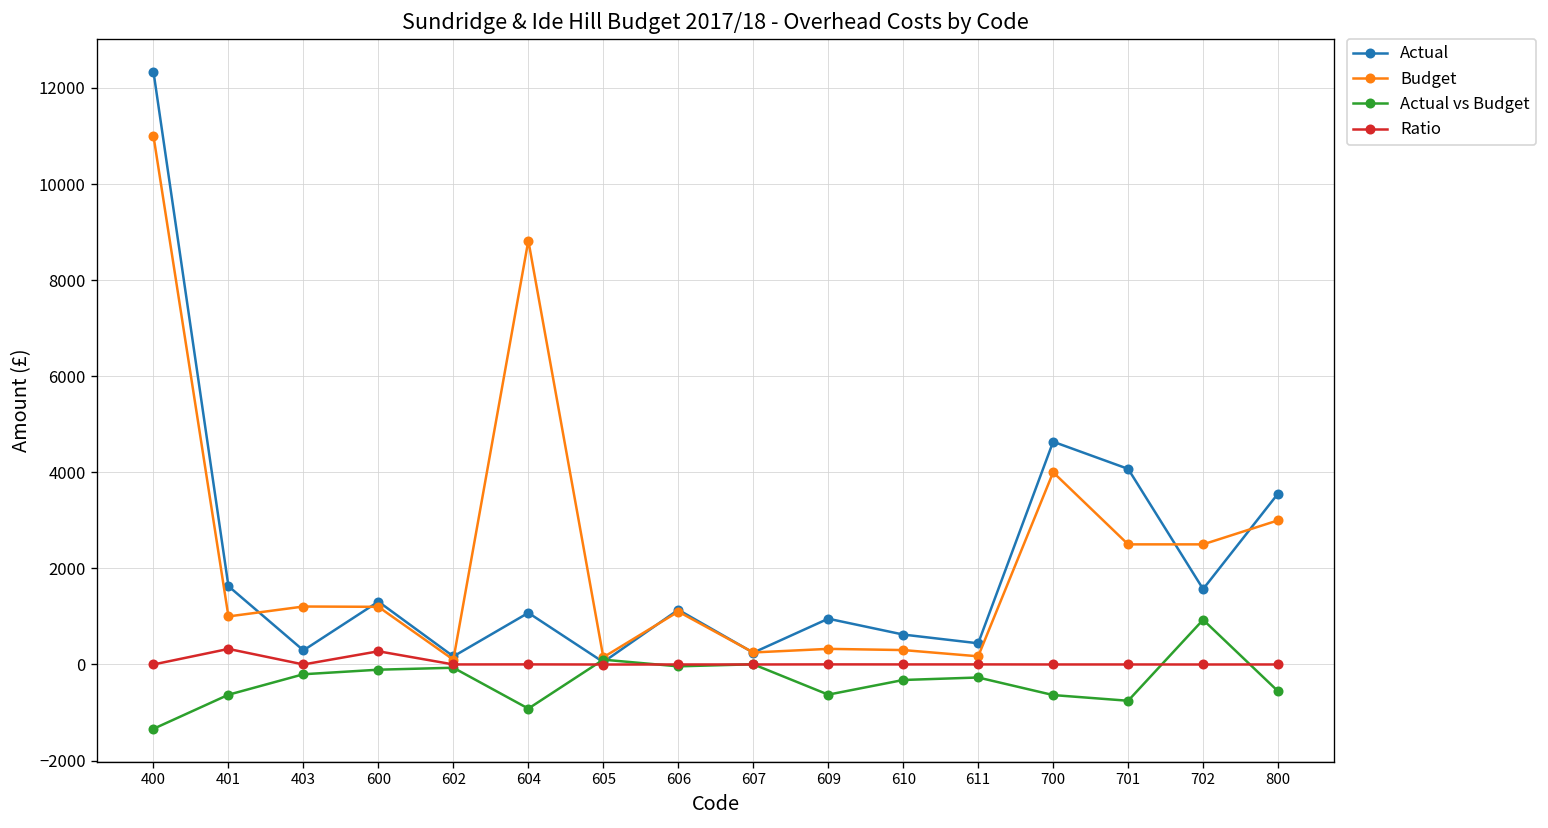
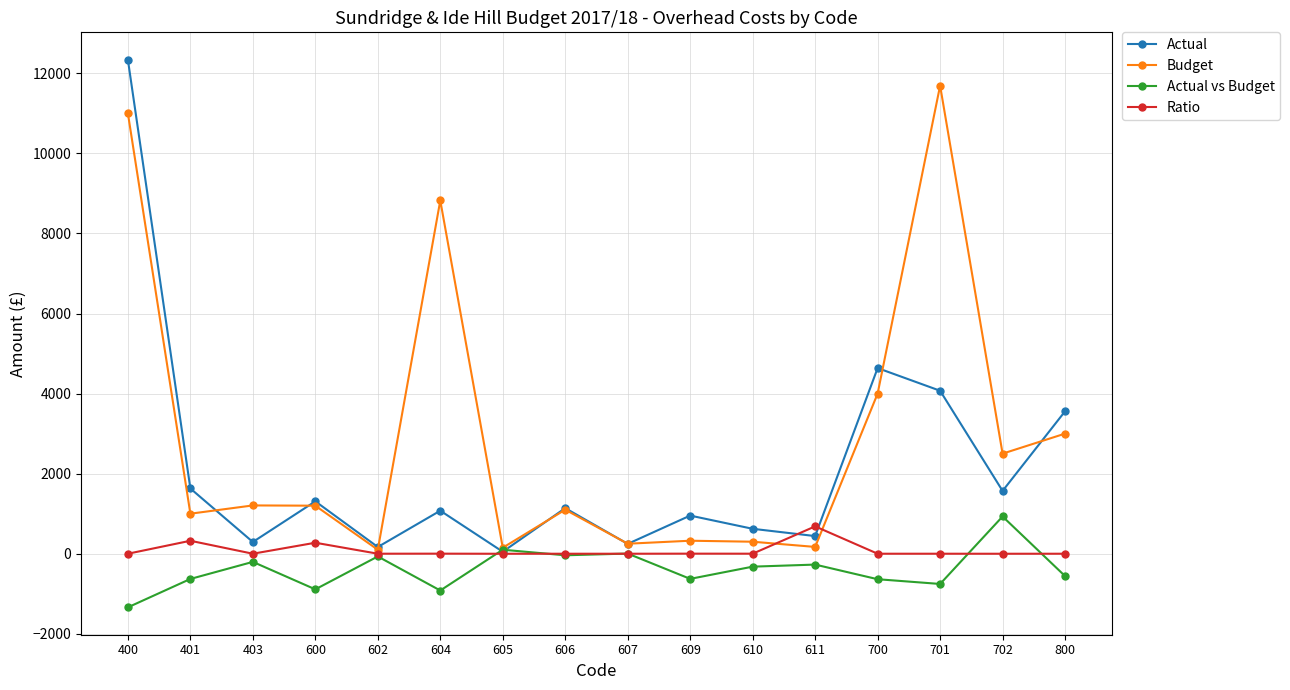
  {
    "Actual": {
      "400": 12300,
      "401": 1600,
      "403": 300,
      "600": 1300,
      "602": 200,
      "604": 1100,
      "609": 1000,
      "610": 600,
      "611": 400,
      "700": 4600,
      "701": 4100,
      "702": 1600,
      "800": 3600
    },
    "Budget": {
      "400": 11000,
      "401": 1000,
      "403": 1200,
      "600": 1200,
      "602": 100,
      "604": 8800,
      "609": 300,
      "610": 300,
      "611": 200,
      "700": 4000,
-     "701": 2500,
+     "701": 11700,
      "702": 2500,
      "800": 3000
    },
    "Actual vs Budget": {
      "400": -1300,
      "401": -600,
      "403": -200,
-     "600": -100,
+     "600": -900,
      "602": -100,
      "604": -900,
      "609": -600,
      "610": -300,
      "611": -300,
      "700": -600,
      "701": -800,
      "702": 900,
      "800": -600
    },
    "Ratio": {
      "400": 0,
      "401": 300,
      "403": 0,
      "600": 300,
      "602": 0,
      "604": 0,
      "609": 0,
      "610": 0,
-     "611": 0,
+     "611": 700,
      "700": 0,
      "701": 0,
      "702": 0,
      "800": 0
    }
  }
